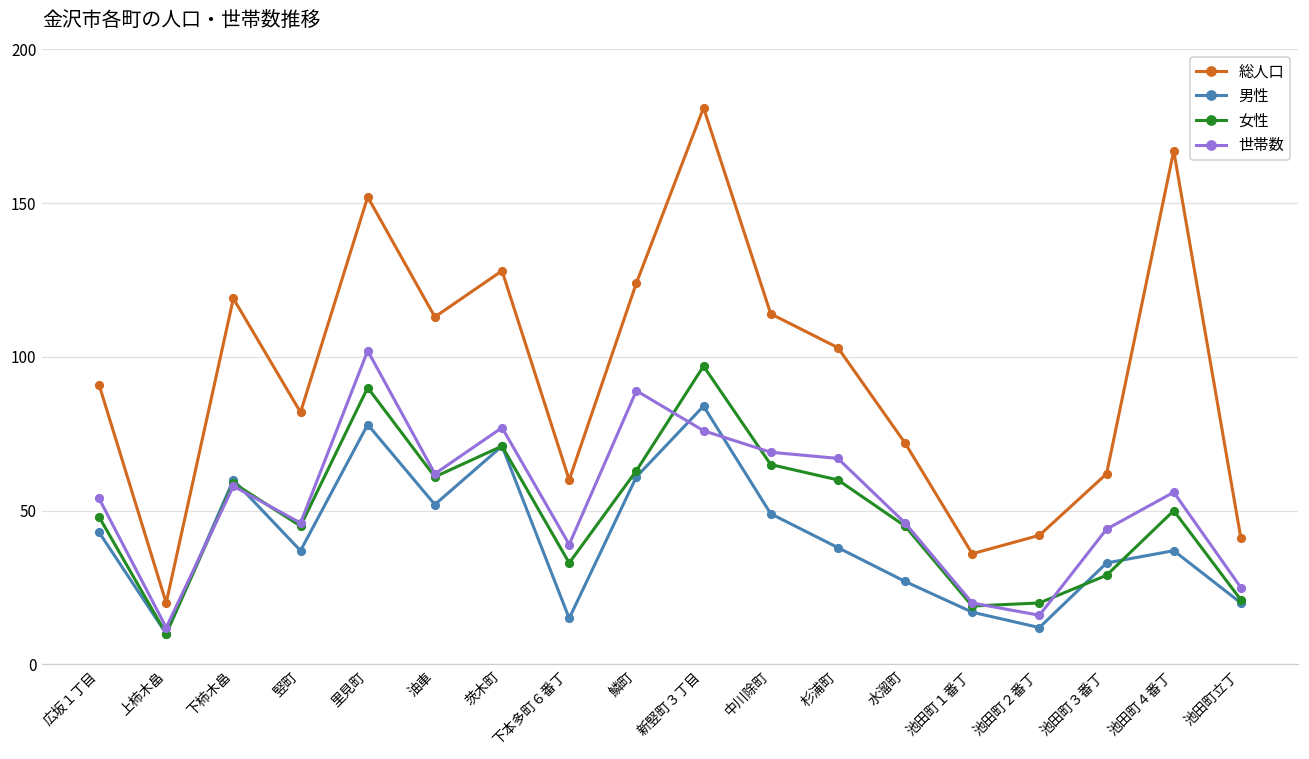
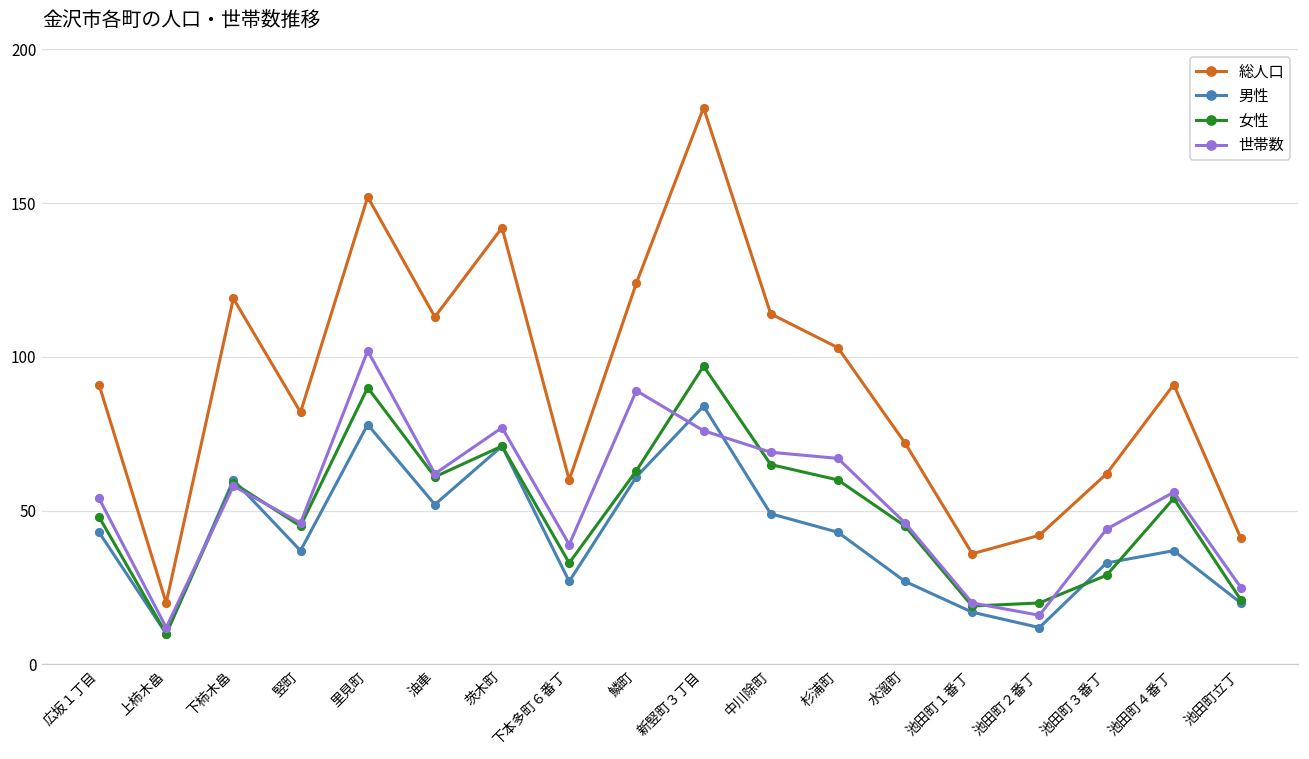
  {
    "総人口": {
      "広坂１丁目": 91,
      "上柿木畠": 20,
      "下柿木畠": 119,
      "竪町": 82,
      "里見町": 152,
      "油車": 113,
-     "茨木町": 128,
+     "茨木町": 142,
      "下本多町６番丁": 60,
      "鱗町": 124,
      "新竪町３丁目": 181,
      "中川除町": 114,
      "杉浦町": 103,
      "水溜町": 72,
      "池田町１番丁": 36,
      "池田町２番丁": 42,
      "池田町３番丁": 62,
-     "池田町４番丁": 167,
+     "池田町４番丁": 91,
      "池田町立丁": 41
    },
    "男性": {
      "広坂１丁目": 43,
      "下柿木畠": 60,
      "竪町": 37,
      "里見町": 78,
      "油車": 52,
-     "下本多町６番丁": 15,
+     "下本多町６番丁": 27,
      "鱗町": 61,
      "新竪町３丁目": 84,
      "中川除町": 49,
-     "杉浦町": 38,
+     "杉浦町": 43,
      "水溜町": 27,
      "池田町１番丁": 17,
      "池田町２番丁": 12,
      "池田町３番丁": 33,
      "池田町４番丁": 37,
      "池田町立丁": 20
    },
    "女性": {
      "広坂１丁目": 48,
      "下柿木畠": 59,
      "竪町": 45,
      "里見町": 90,
      "油車": 61,
      "下本多町６番丁": 33,
      "鱗町": 63,
      "新竪町３丁目": 97,
      "中川除町": 65,
      "杉浦町": 60,
      "水溜町": 45,
      "池田町１番丁": 19,
      "池田町２番丁": 20,
      "池田町３番丁": 29,
-     "池田町４番丁": 50,
+     "池田町４番丁": 54,
      "池田町立丁": 21
    },
    "世帯数": {
      "広坂１丁目": 54,
      "上柿木畠": 12,
      "下柿木畠": 58,
      "竪町": 46,
      "里見町": 102,
      "油車": 62,
      "茨木町": 77,
      "下本多町６番丁": 39,
      "鱗町": 89,
      "新竪町３丁目": 76,
      "中川除町": 69,
      "杉浦町": 67,
      "水溜町": 46,
      "池田町１番丁": 20,
      "池田町２番丁": 16,
      "池田町３番丁": 44,
      "池田町４番丁": 56,
      "池田町立丁": 25
    }
  }
